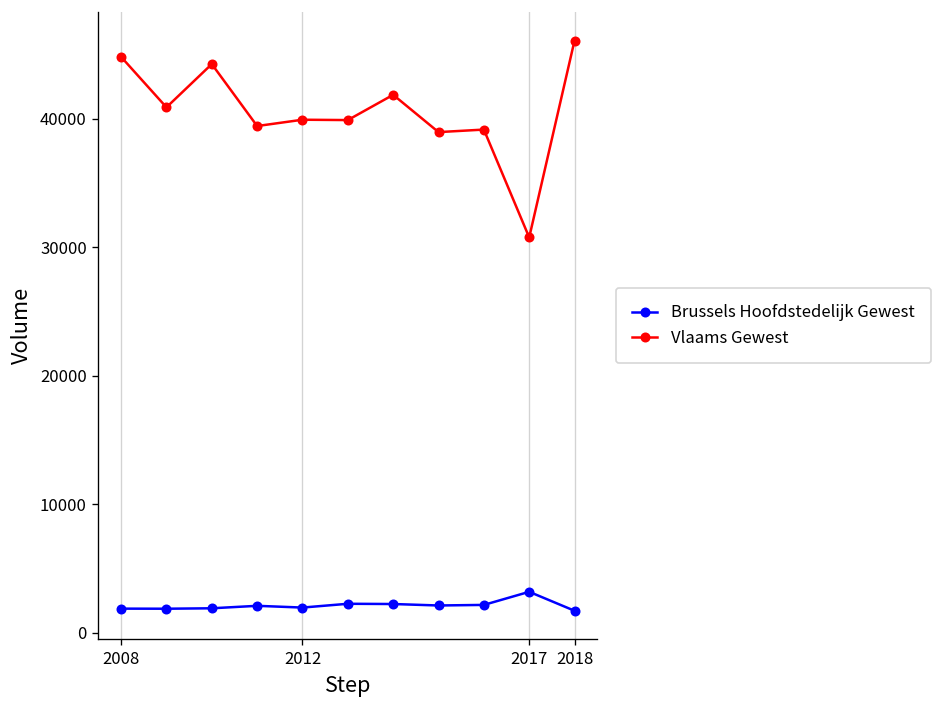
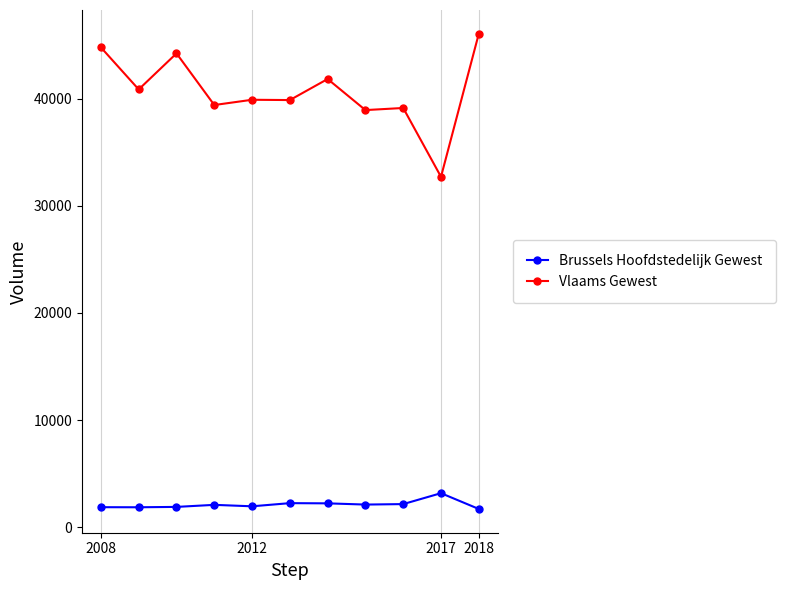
  {
    "Brussels Hoofdstedelijk Gewest": {
      "2008": 1900,
      "2012": 1900,
      "2017": 3200,
      "2018": 1700
    },
    "Vlaams Gewest": {
      "2008": 44800,
      "2012": 39900,
-     "2017": 30700,
+     "2017": 32700,
      "2018": 46100
    }
  }
